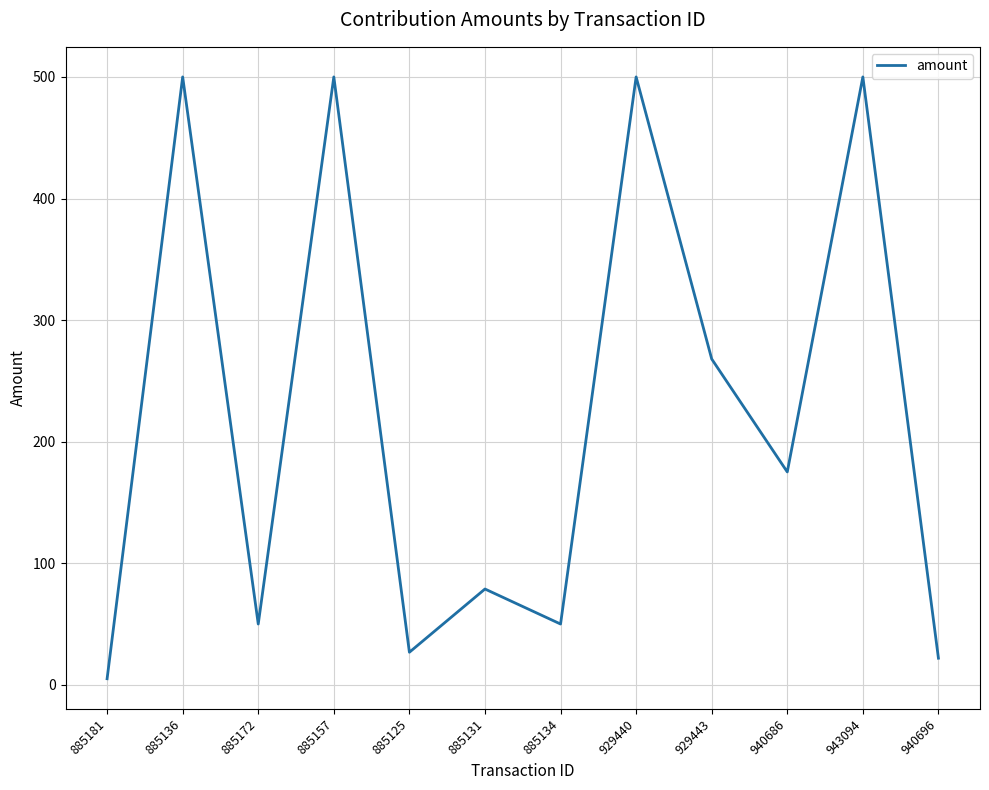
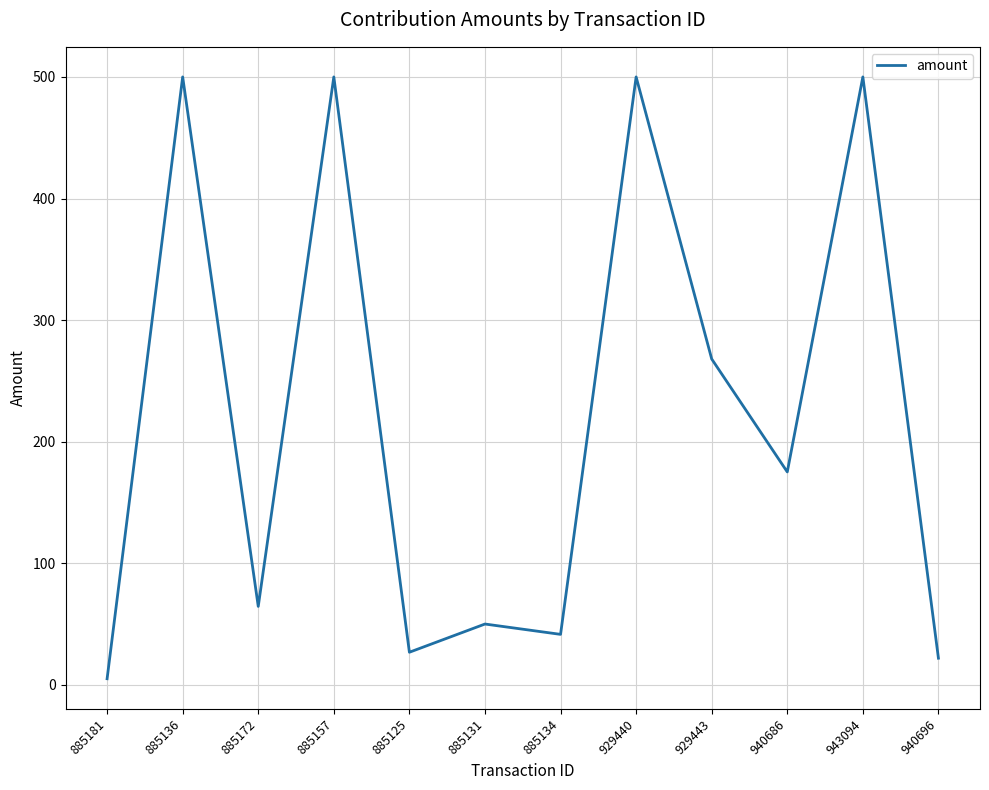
  {
    "885181": 5,
    "885136": 500,
-   "885172": 50,
+   "885172": 65,
    "885157": 500,
    "885125": 27,
-   "885131": 79,
-   "885134": 50,
+   "885131": 50,
+   "885134": 42,
    "929440": 500,
    "929443": 268,
    "940686": 175,
    "943094": 500,
    "940696": 22
  }
